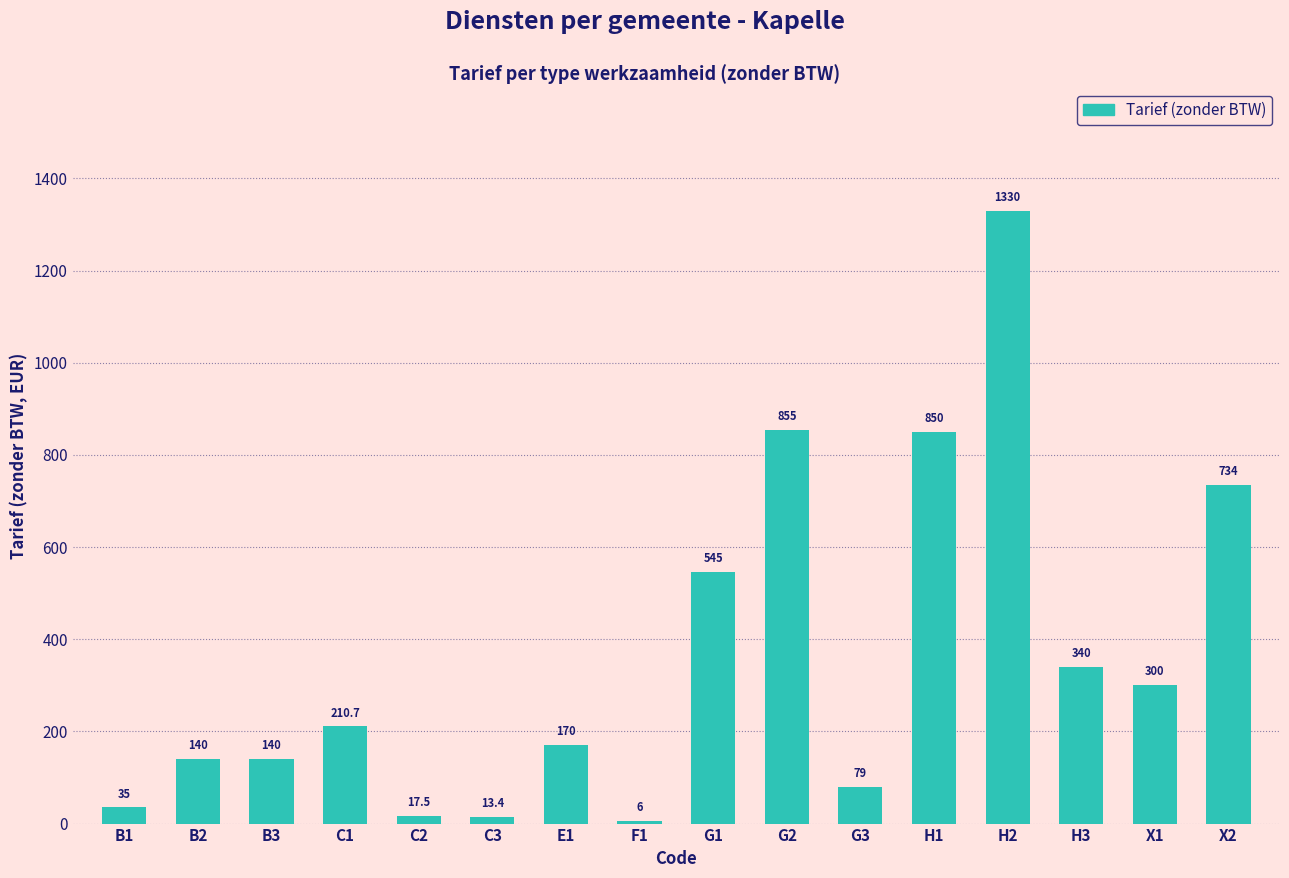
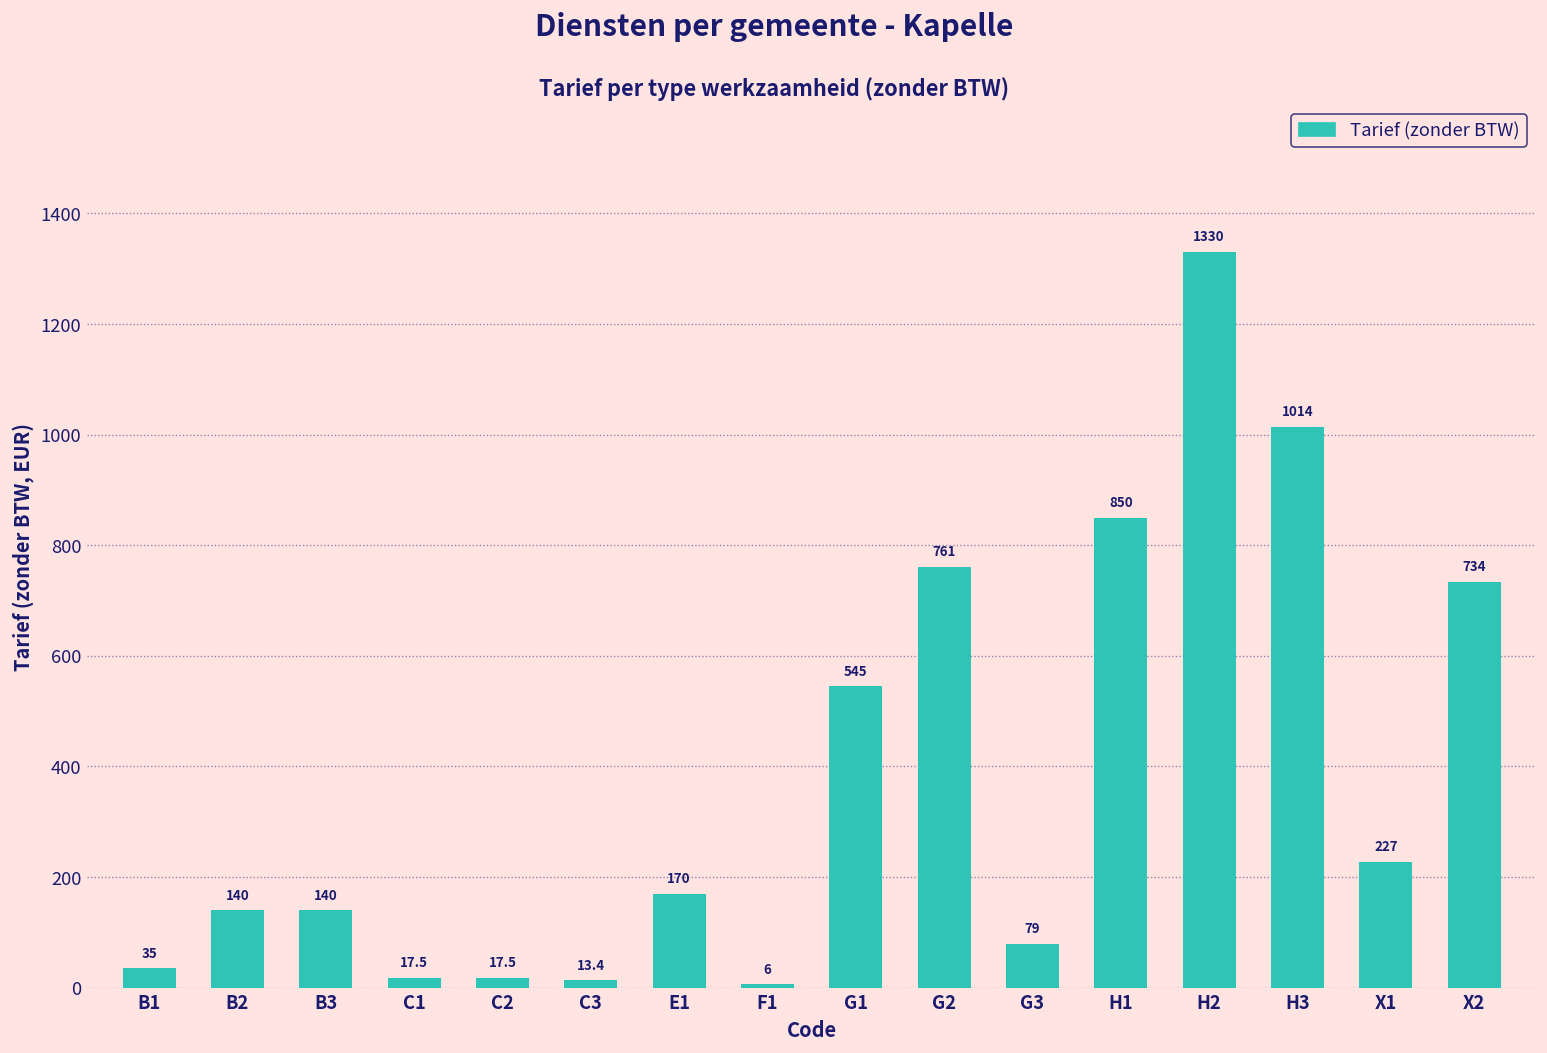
  {
    "B1": 35,
    "B2": 140,
    "B3": 140,
-   "C1": 210.7,
+   "C1": 17.5,
    "C2": 17.5,
    "C3": 13.4,
    "E1": 170,
    "F1": 6,
    "G1": 545,
-   "G2": 855,
+   "G2": 761,
    "G3": 79,
    "H1": 850,
    "H2": 1330,
-   "H3": 340,
-   "X1": 300,
+   "H3": 1014,
+   "X1": 227,
    "X2": 734
  }
